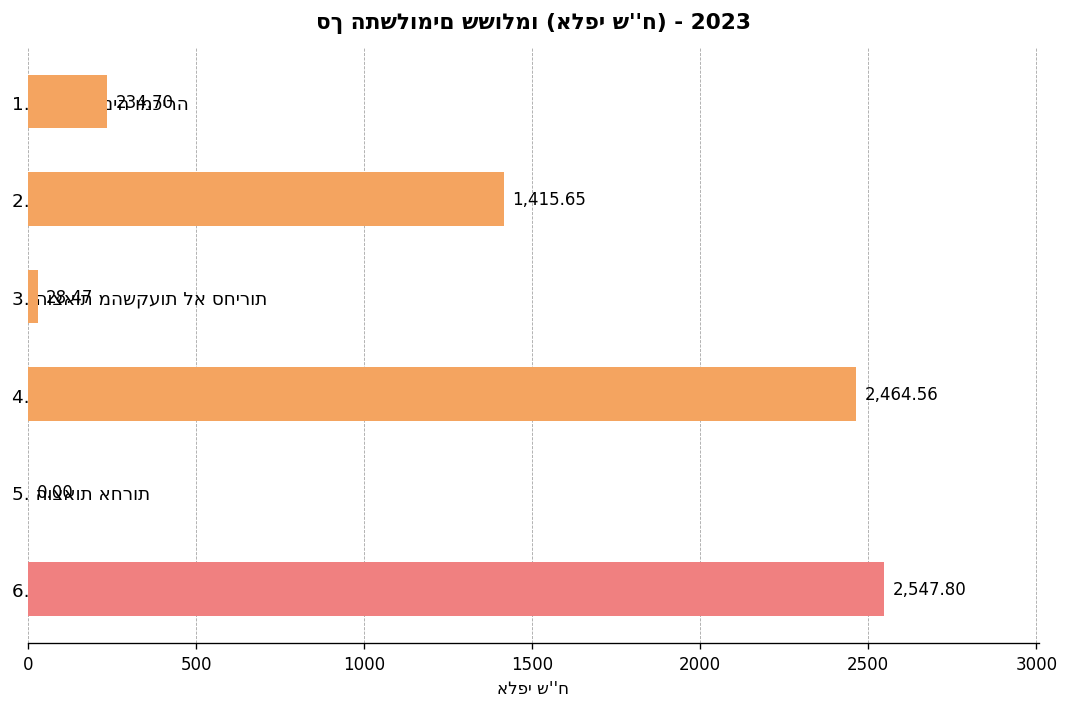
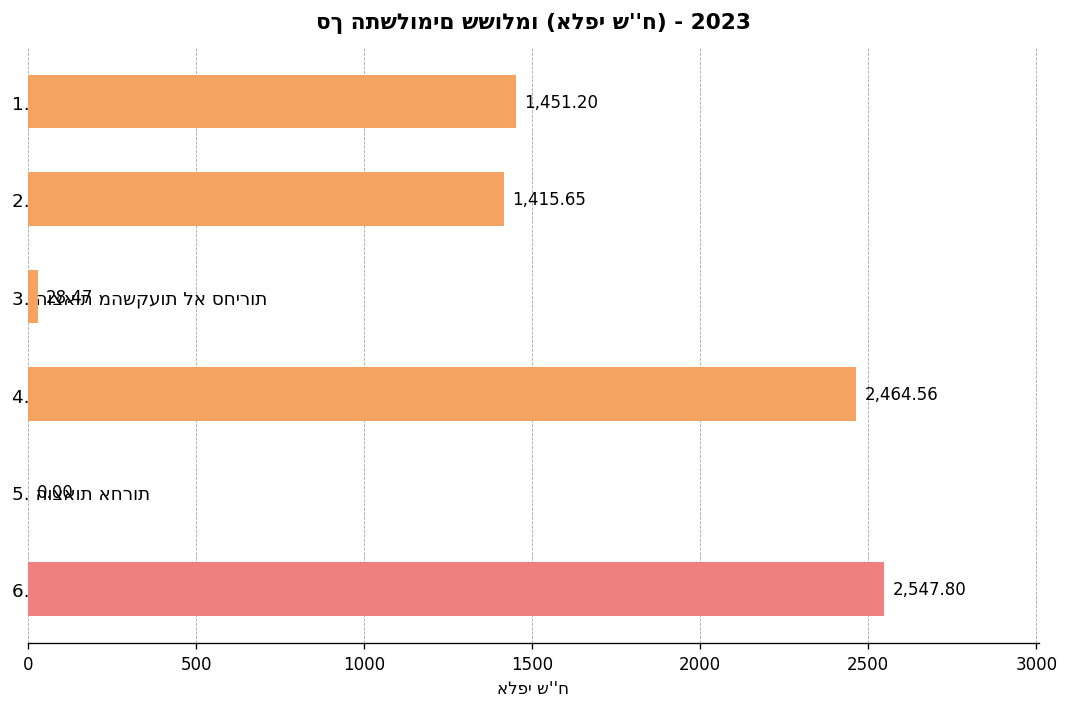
  {
-   "1. עמלות קניה ומכירה": "234.70",
+   "1. עמלות קניה ומכירה": "1,451.20",
    "2. עמלות קסטודיאן": "1,415.65",
    "3. הוצאות מהשקעות לא סחירות": "28.47",
    "4. עמלות ניהול חיצוני": "2,464.56",
    "5. הוצאות אחרות": "0.00",
    "6. סה\"כ הוצאות ישירות": "2,547.80"
  }
